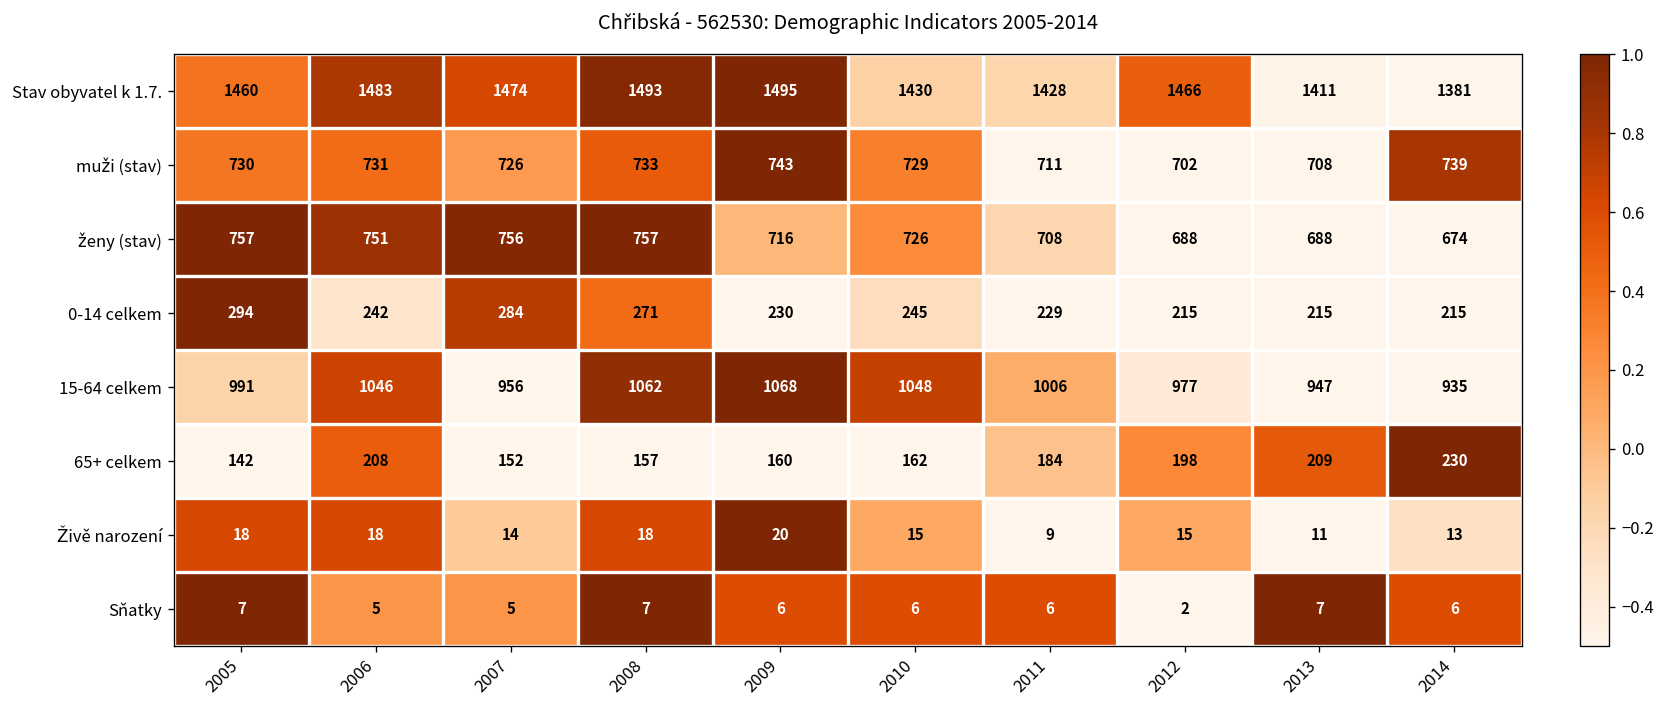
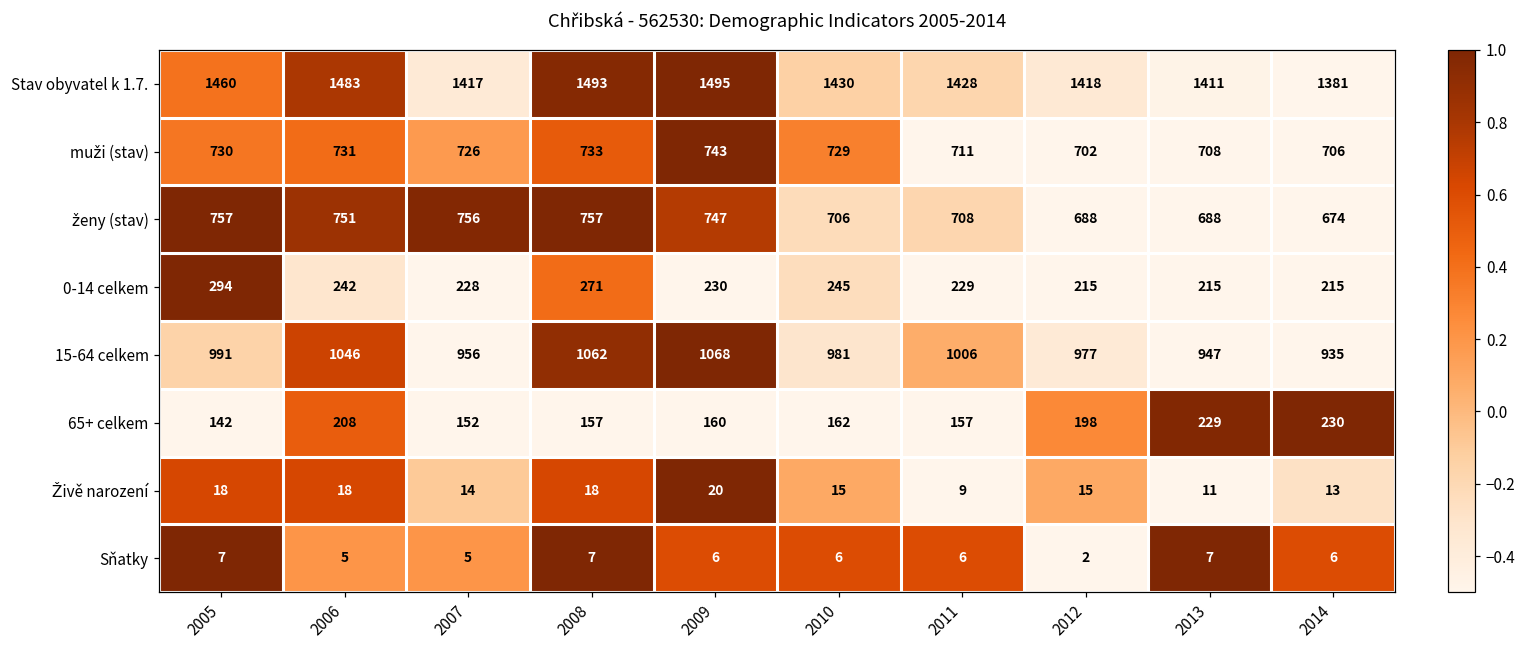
  {
    "Stav obyvatel k 1.7.": {
      "2005": 1460,
      "2006": 1483,
-     "2007": 1474,
+     "2007": 1417,
      "2008": 1493,
      "2009": 1495,
      "2010": 1430,
      "2011": 1428,
-     "2012": 1466,
+     "2012": 1418,
      "2013": 1411,
      "2014": 1381
    },
    "muži (stav)": {
      "2005": 730,
      "2006": 731,
      "2007": 726,
      "2008": 733,
      "2009": 743,
      "2010": 729,
      "2011": 711,
      "2012": 702,
      "2013": 708,
-     "2014": 739
+     "2014": 706
    },
    "ženy (stav)": {
      "2005": 757,
      "2006": 751,
      "2007": 756,
      "2008": 757,
-     "2009": 716,
-     "2010": 726,
+     "2009": 747,
+     "2010": 706,
      "2011": 708,
      "2012": 688,
      "2013": 688,
      "2014": 674
    },
    "0-14 celkem": {
      "2005": 294,
      "2006": 242,
-     "2007": 284,
+     "2007": 228,
      "2008": 271,
      "2009": 230,
      "2010": 245,
      "2011": 229,
      "2012": 215,
      "2013": 215,
      "2014": 215
    },
    "15-64 celkem": {
      "2005": 991,
      "2006": 1046,
      "2007": 956,
      "2008": 1062,
      "2009": 1068,
-     "2010": 1048,
+     "2010": 981,
      "2011": 1006,
      "2012": 977,
      "2013": 947,
      "2014": 935
    },
    "65+ celkem": {
      "2005": 142,
      "2006": 208,
      "2007": 152,
      "2008": 157,
      "2009": 160,
      "2010": 162,
-     "2011": 184,
+     "2011": 157,
      "2012": 198,
-     "2013": 209,
+     "2013": 229,
      "2014": 230
    },
    "Živě narození": {
      "2005": 18,
      "2006": 18,
      "2007": 14,
      "2008": 18,
      "2009": 20,
      "2010": 15,
      "2011": 9,
      "2012": 15,
      "2013": 11,
      "2014": 13
    },
    "Sňatky": {
      "2005": 7,
      "2006": 5,
      "2007": 5,
      "2008": 7,
      "2009": 6,
      "2010": 6,
      "2011": 6,
      "2012": 2,
      "2013": 7,
      "2014": 6
    }
  }
